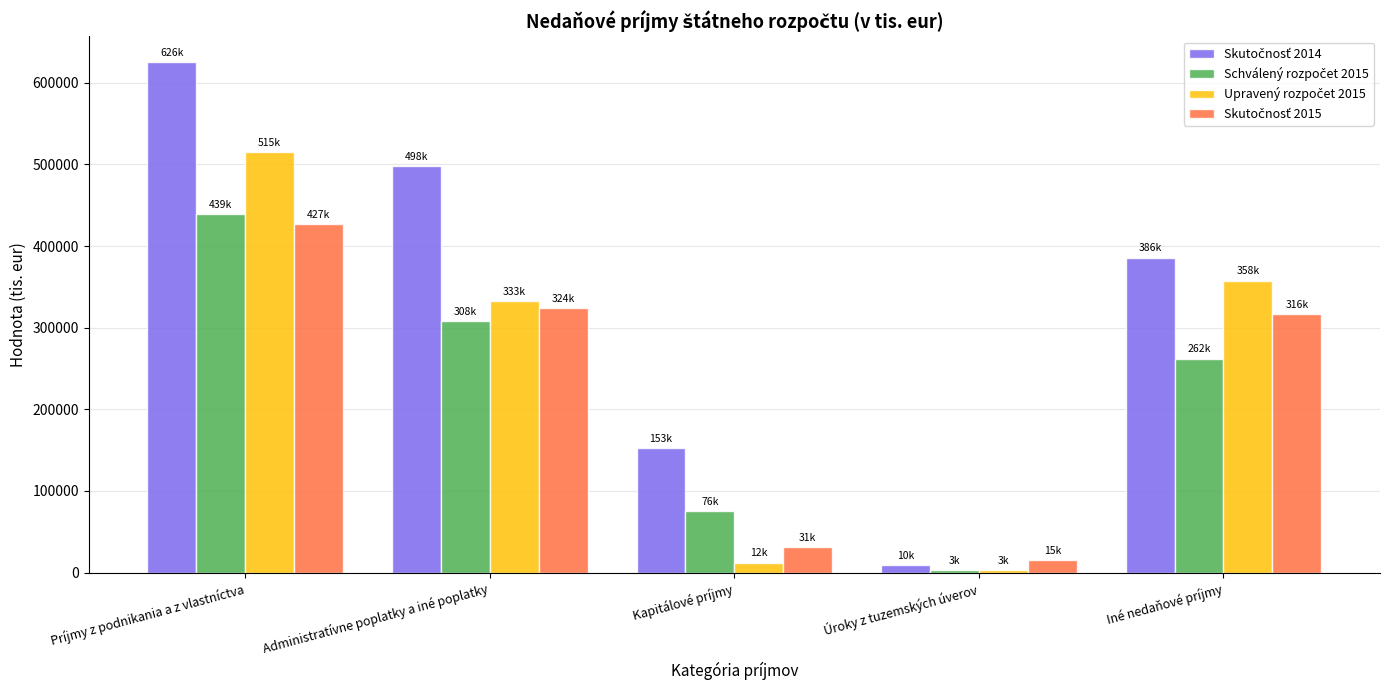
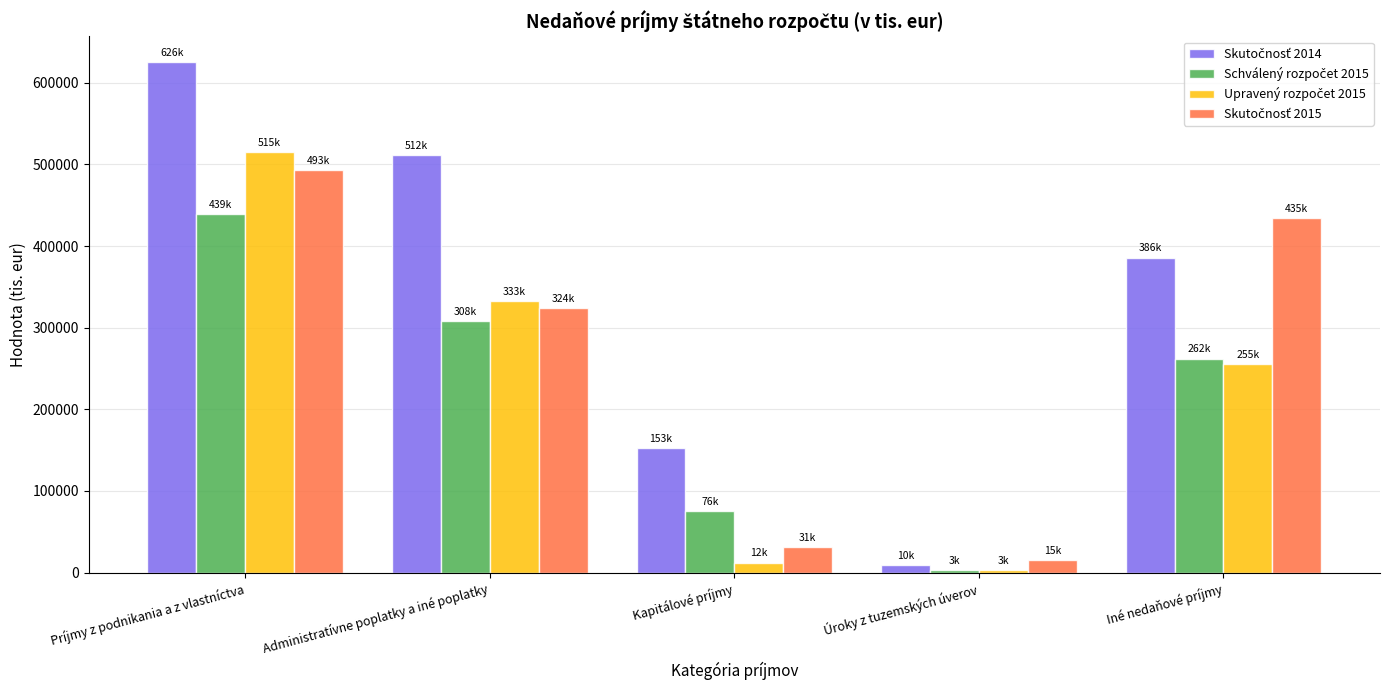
  {
    "Skutočnosť 2014": {
      "Príjmy z podnikania a z vlastníctva": "626k",
-     "Administratívne poplatky a iné poplatky": "498k",
+     "Administratívne poplatky a iné poplatky": "512k",
      "Kapitálové príjmy": "153k",
      "Úroky z tuzemských úverov": "10k",
      "Iné nedaňové príjmy": "386k"
    },
    "Schválený rozpočet 2015": {
      "Príjmy z podnikania a z vlastníctva": "439k",
      "Administratívne poplatky a iné poplatky": "308k",
      "Kapitálové príjmy": "76k",
      "Úroky z tuzemských úverov": "3k",
      "Iné nedaňové príjmy": "262k"
    },
    "Upravený rozpočet 2015": {
      "Príjmy z podnikania a z vlastníctva": "515k",
      "Administratívne poplatky a iné poplatky": "333k",
      "Kapitálové príjmy": "12k",
      "Úroky z tuzemských úverov": "3k",
-     "Iné nedaňové príjmy": "358k"
+     "Iné nedaňové príjmy": "255k"
    },
    "Skutočnosť 2015": {
-     "Príjmy z podnikania a z vlastníctva": "427k",
+     "Príjmy z podnikania a z vlastníctva": "493k",
      "Administratívne poplatky a iné poplatky": "324k",
      "Kapitálové príjmy": "31k",
      "Úroky z tuzemských úverov": "15k",
-     "Iné nedaňové príjmy": "316k"
+     "Iné nedaňové príjmy": "435k"
    }
  }
